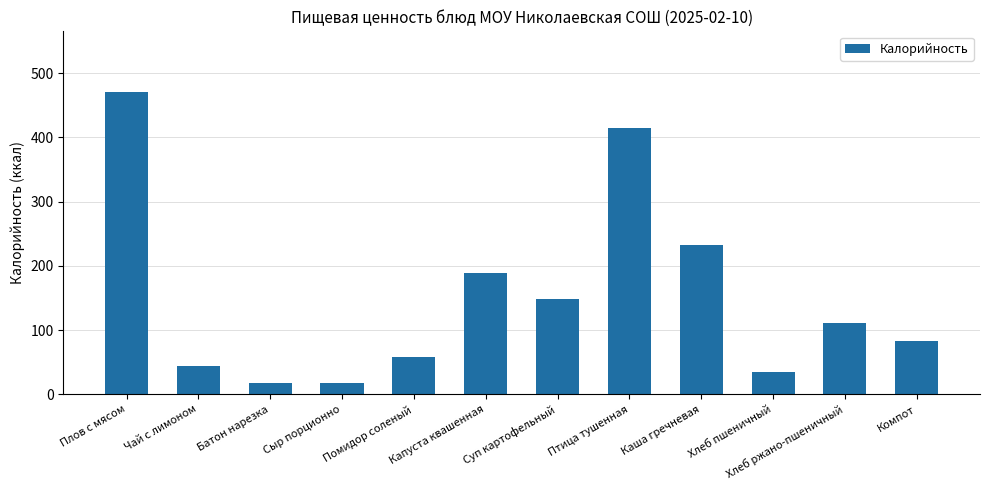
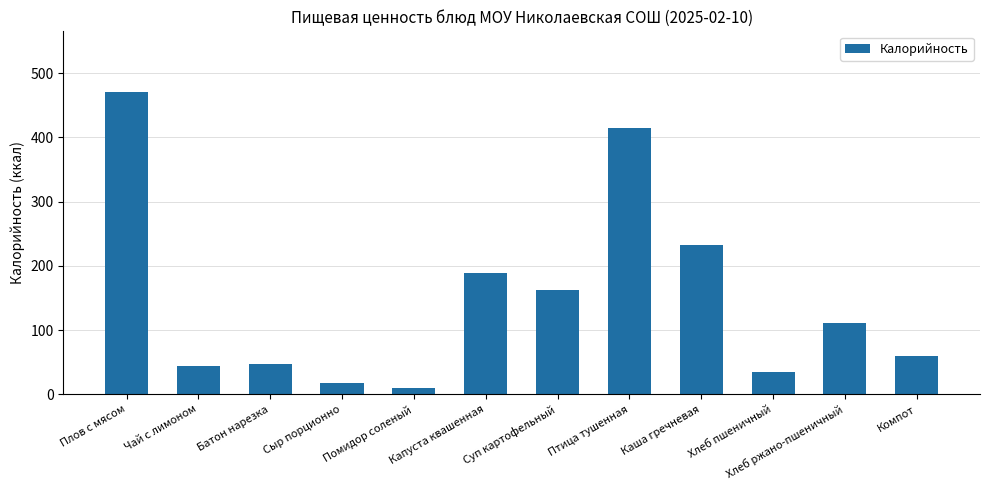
  {
    "Плов с мясом": 470,
    "Чай с лимоном": 40,
-   "Батон нарезка": 20,
+   "Батон нарезка": 50,
    "Сыр порционно": 20,
-   "Помидор соленый": 60,
+   "Помидор соленый": 10,
    "Капуста квашенная": 190,
-   "Суп картофельный": 150,
+   "Суп картофельный": 160,
    "Птица тушенная": 410,
    "Каша гречневая": 230,
    "Хлеб пшеничный": 30,
    "Хлеб ржано-пшеничный": 110,
-   "Компот": 80
+   "Компот": 60
  }
